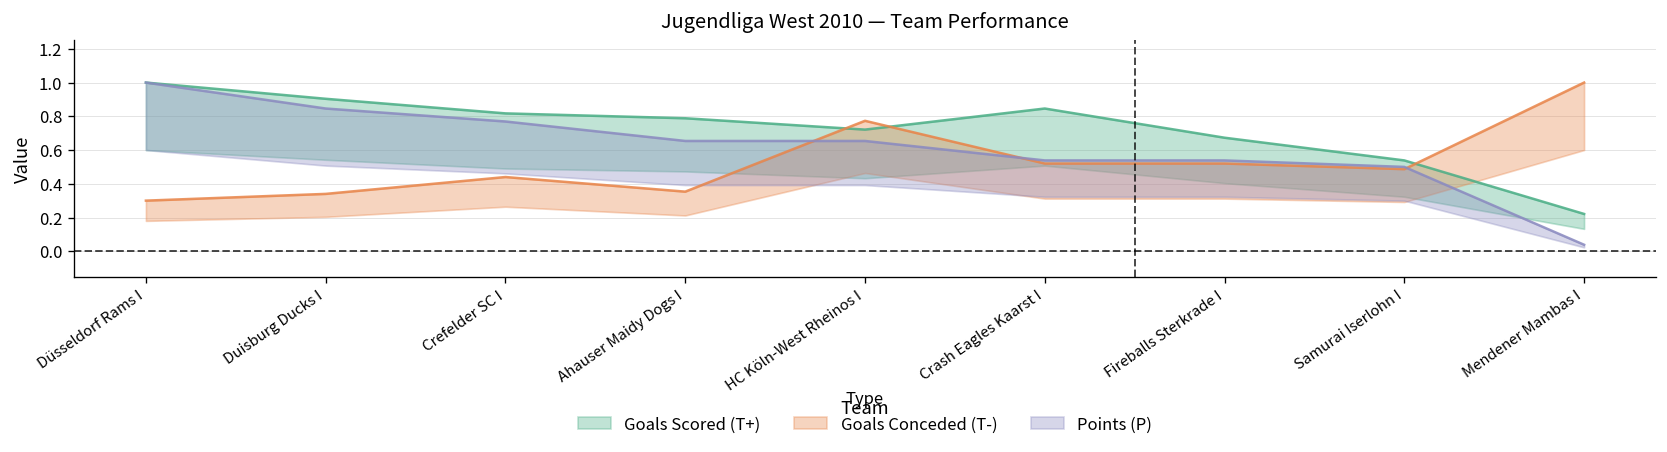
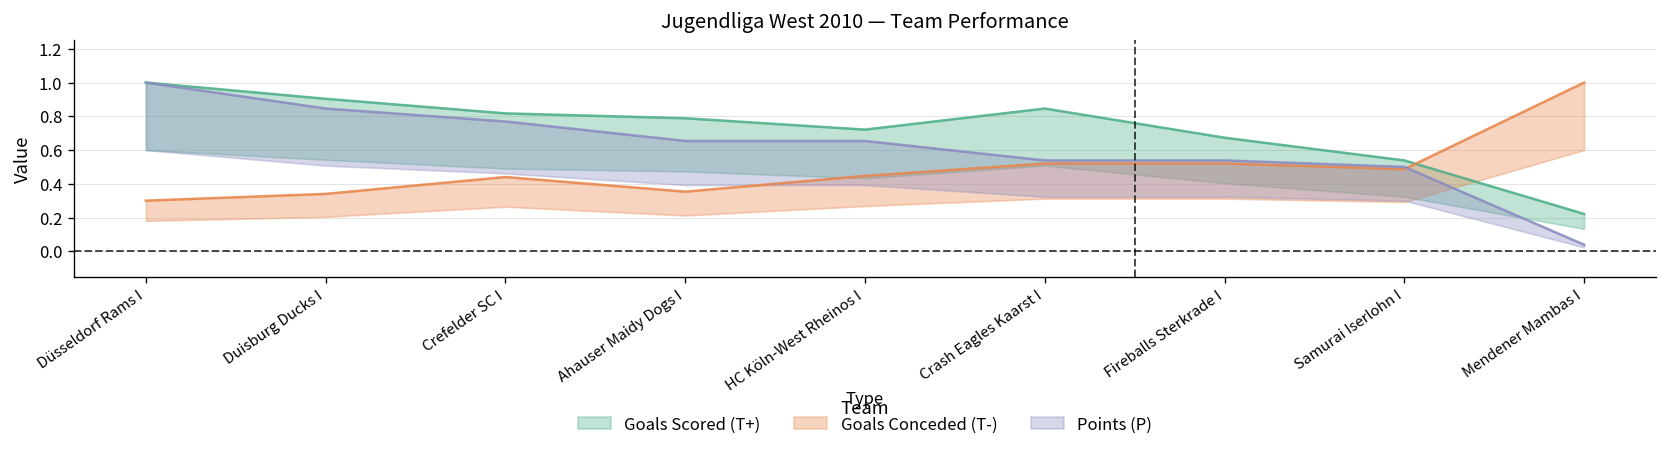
  {
    "Goals Conceded (T-)": {
      "Düsseldorf Rams I": 0.30,
      "Duisburg Ducks I": 0.34,
      "Crefelder SC I": 0.44,
      "Ahauser Maidy Dogs I": 0.35,
-     "HC Köln-West Rheinos I": 0.77,
+     "HC Köln-West Rheinos I": 0.45,
      "Crash Eagles Kaarst I": 0.52,
      "Fireballs Sterkrade I": 0.52,
      "Mendener Mambas I": 1.00
    }
  }
